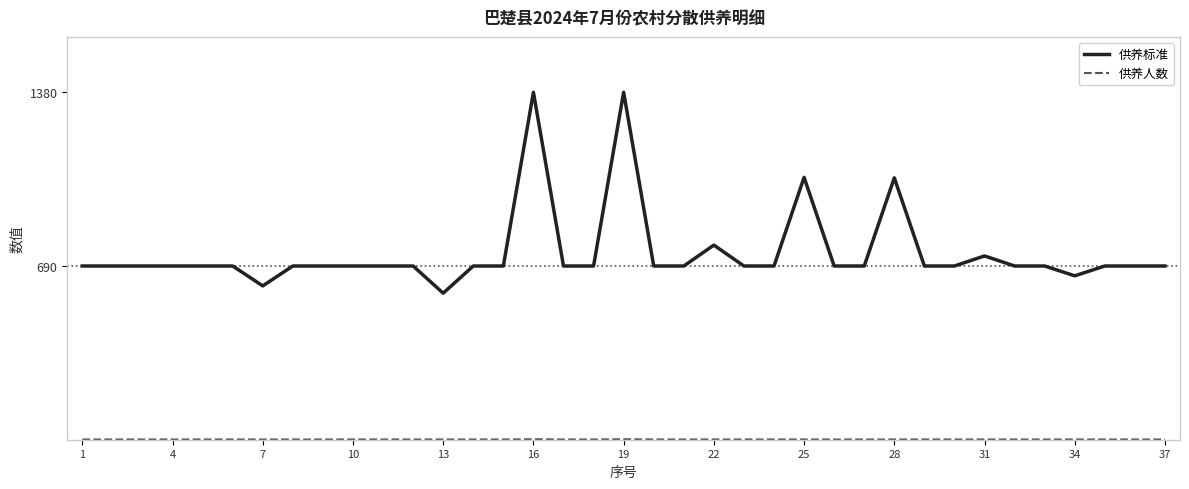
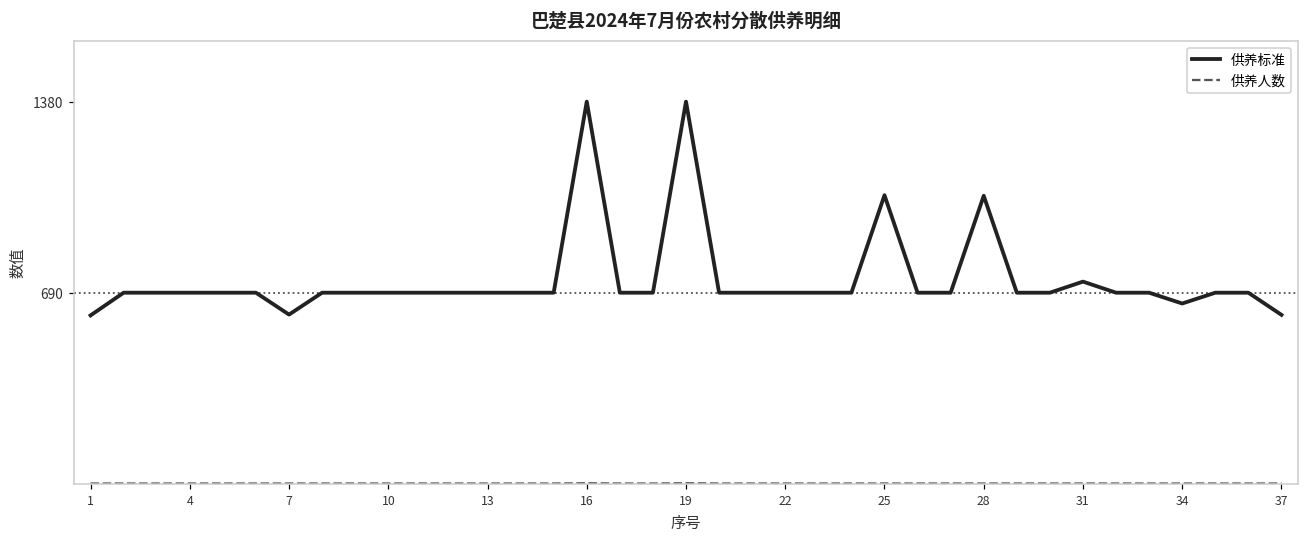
  {
    "供养标准": {
-     "1": 690,
+     "1": 610,
      "4": 690,
      "7": 610,
      "10": 690,
-     "13": 580,
+     "13": 690,
      "16": 1380,
      "19": 1380,
-     "22": 770,
+     "22": 690,
      "25": 1040,
      "28": 1040,
      "31": 730,
      "34": 650,
-     "37": 690
+     "37": 610
    },
    "供养人数": {
      "1": 0,
      "4": 0,
      "7": 0,
      "10": 0,
      "13": 0,
      "16": 0,
      "19": 0,
      "22": 0,
      "25": 0,
      "28": 0,
      "31": 0,
      "34": 0,
      "37": 0
    }
  }
